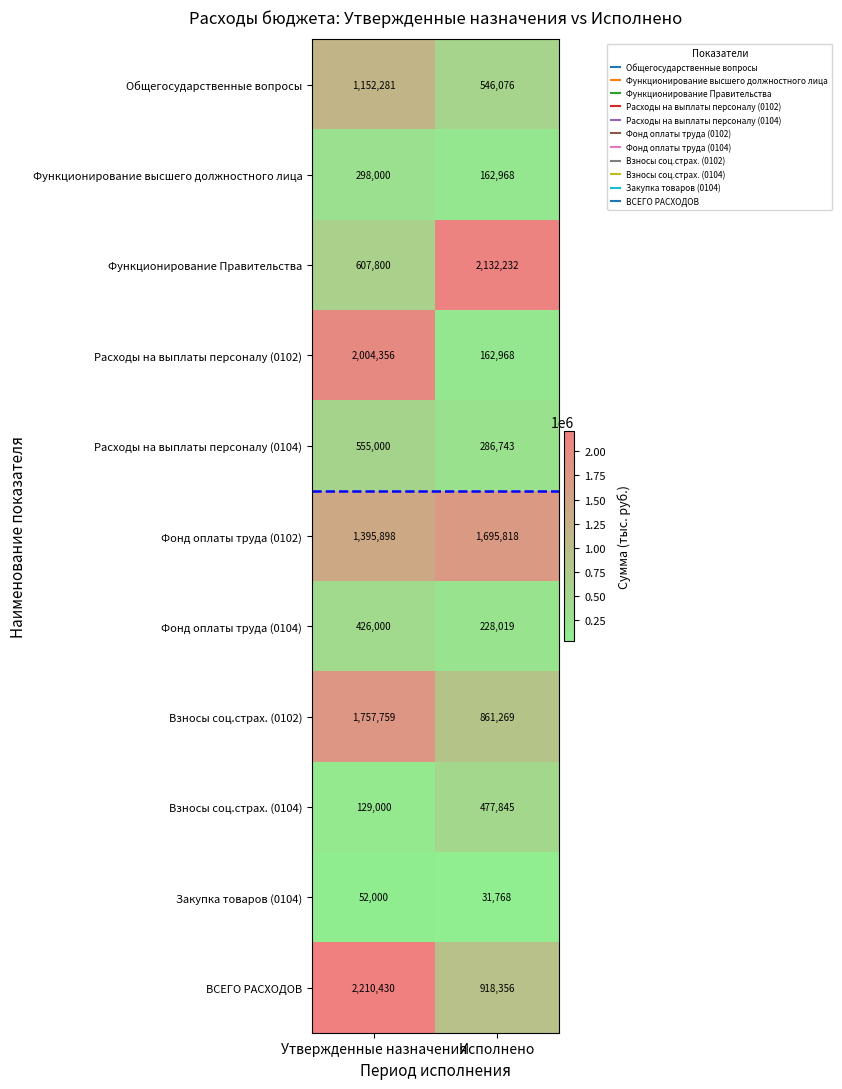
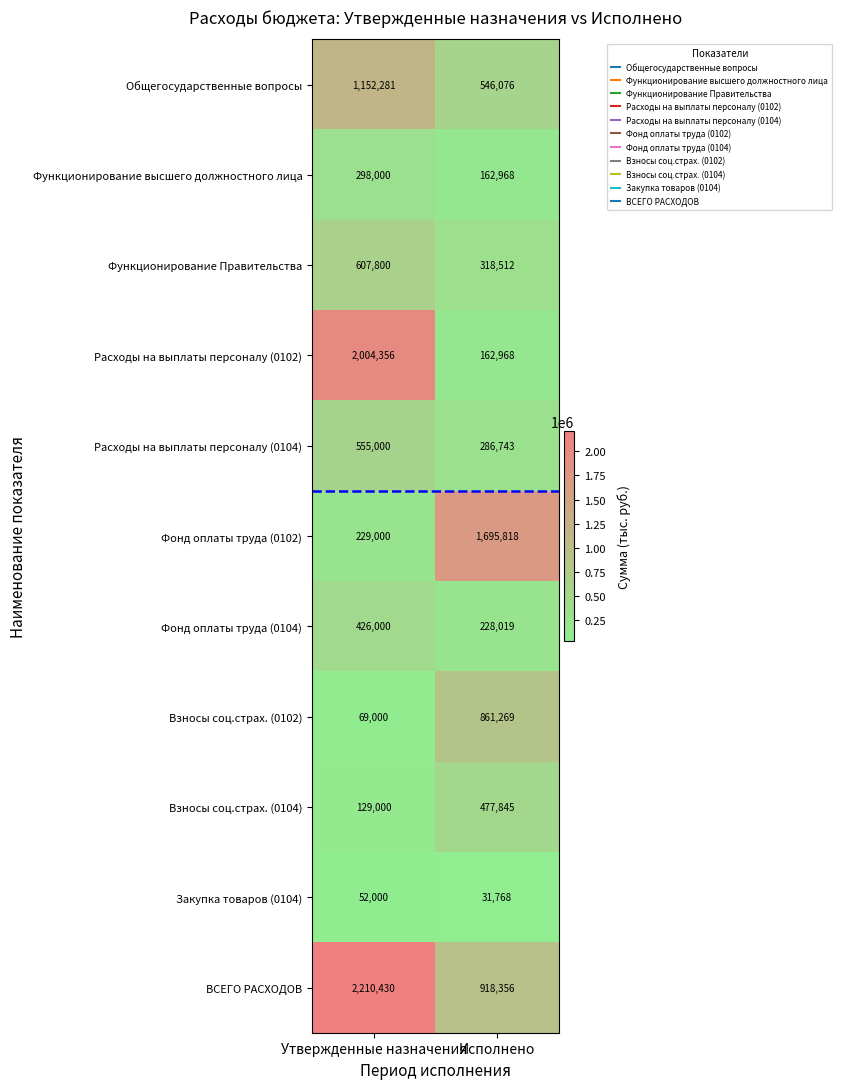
  {
    "Общегосударственные вопросы": {
      "Утвержденные назначения": "1,152,281",
      "Исполнено": "546,076"
    },
    "Функционирование высшего должностного лица": {
      "Утвержденные назначения": "298,000",
      "Исполнено": "162,968"
    },
    "Функционирование Правительства": {
      "Утвержденные назначения": "607,800",
-     "Исполнено": "2,132,232"
+     "Исполнено": "318,512"
    },
    "Расходы на выплаты персоналу (0102)": {
      "Утвержденные назначения": "2,004,356",
      "Исполнено": "162,968"
    },
    "Расходы на выплаты персоналу (0104)": {
      "Утвержденные назначения": "555,000",
      "Исполнено": "286,743"
    },
    "Фонд оплаты труда (0102)": {
-     "Утвержденные назначения": "1,395,898",
+     "Утвержденные назначения": "229,000",
      "Исполнено": "1,695,818"
    },
    "Фонд оплаты труда (0104)": {
      "Утвержденные назначения": "426,000",
      "Исполнено": "228,019"
    },
    "Взносы соц.страх. (0102)": {
-     "Утвержденные назначения": "1,757,759",
+     "Утвержденные назначения": "69,000",
      "Исполнено": "861,269"
    },
    "Взносы соц.страх. (0104)": {
      "Утвержденные назначения": "129,000",
      "Исполнено": "477,845"
    },
    "Закупка товаров (0104)": {
      "Утвержденные назначения": "52,000",
      "Исполнено": "31,768"
    },
    "ВСЕГО РАСХОДОВ": {
      "Утвержденные назначения": "2,210,430",
      "Исполнено": "918,356"
    }
  }
